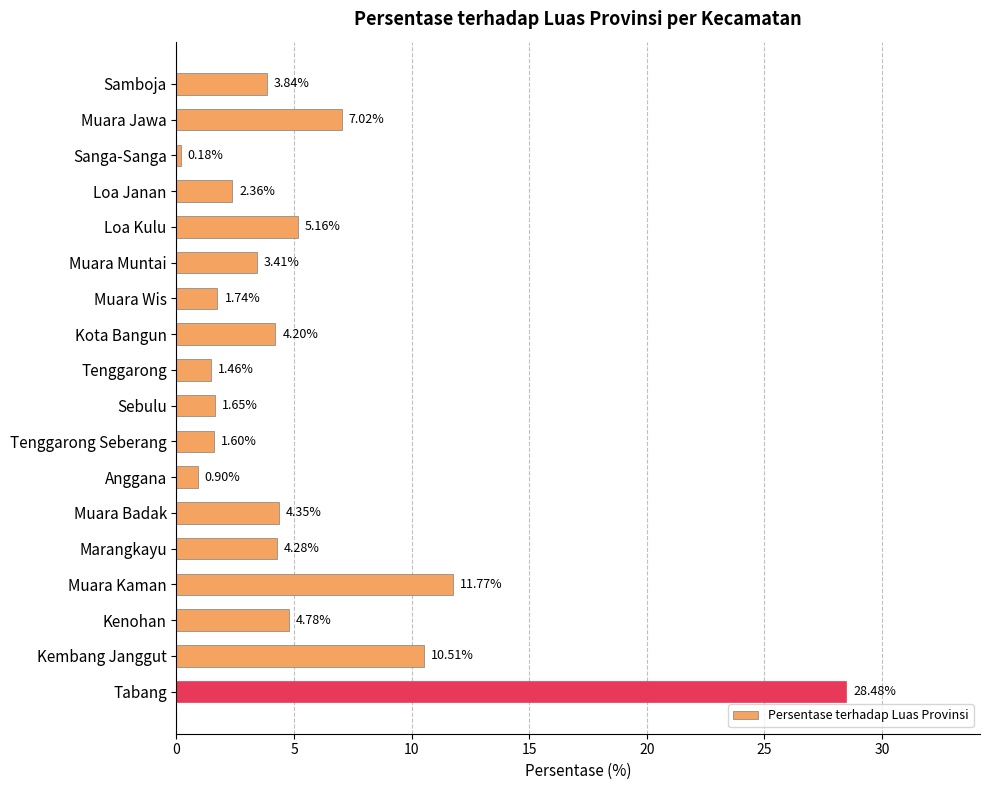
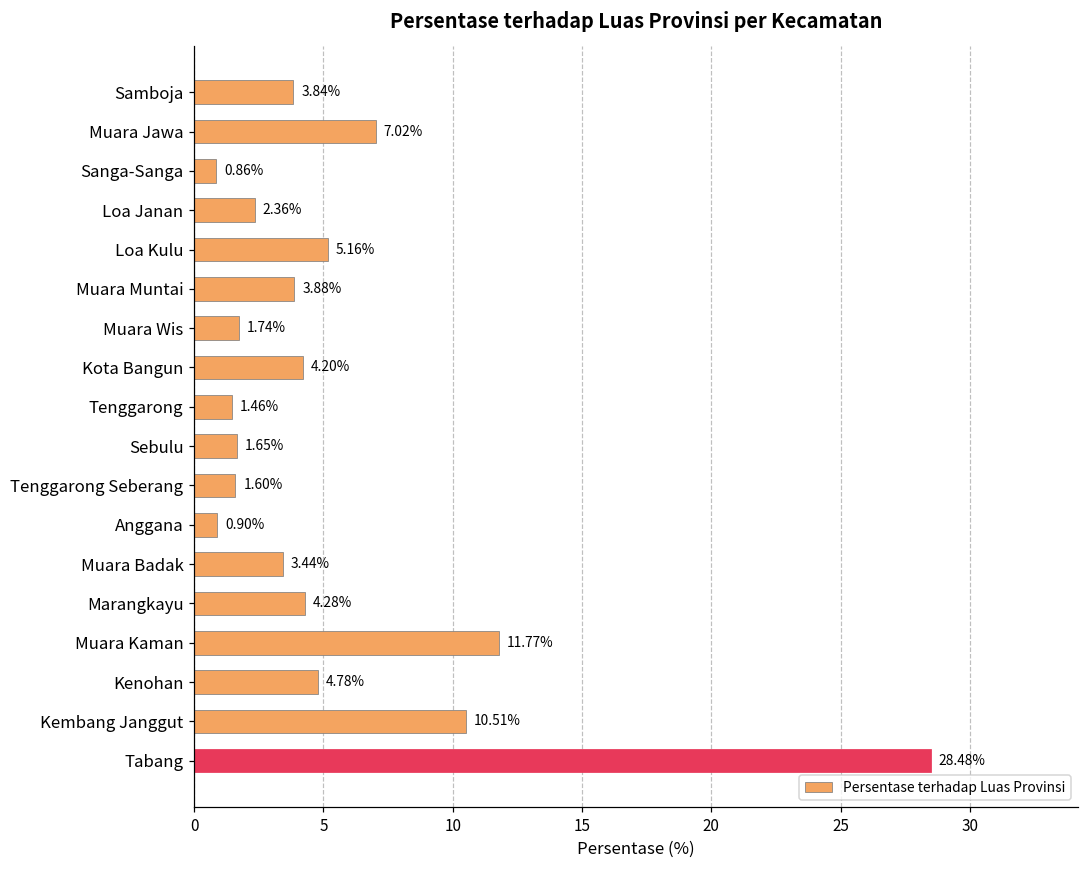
  {
    "Samboja": "3.84%",
    "Muara Jawa": "7.02%",
-   "Sanga-Sanga": "0.18%",
+   "Sanga-Sanga": "0.86%",
    "Loa Janan": "2.36%",
    "Loa Kulu": "5.16%",
-   "Muara Muntai": "3.41%",
+   "Muara Muntai": "3.88%",
    "Muara Wis": "1.74%",
    "Kota Bangun": "4.20%",
    "Tenggarong": "1.46%",
    "Sebulu": "1.65%",
    "Tenggarong Seberang": "1.60%",
    "Anggana": "0.90%",
-   "Muara Badak": "4.35%",
+   "Muara Badak": "3.44%",
    "Marangkayu": "4.28%",
    "Muara Kaman": "11.77%",
    "Kenohan": "4.78%",
    "Kembang Janggut": "10.51%",
    "Tabang": "28.48%"
  }
